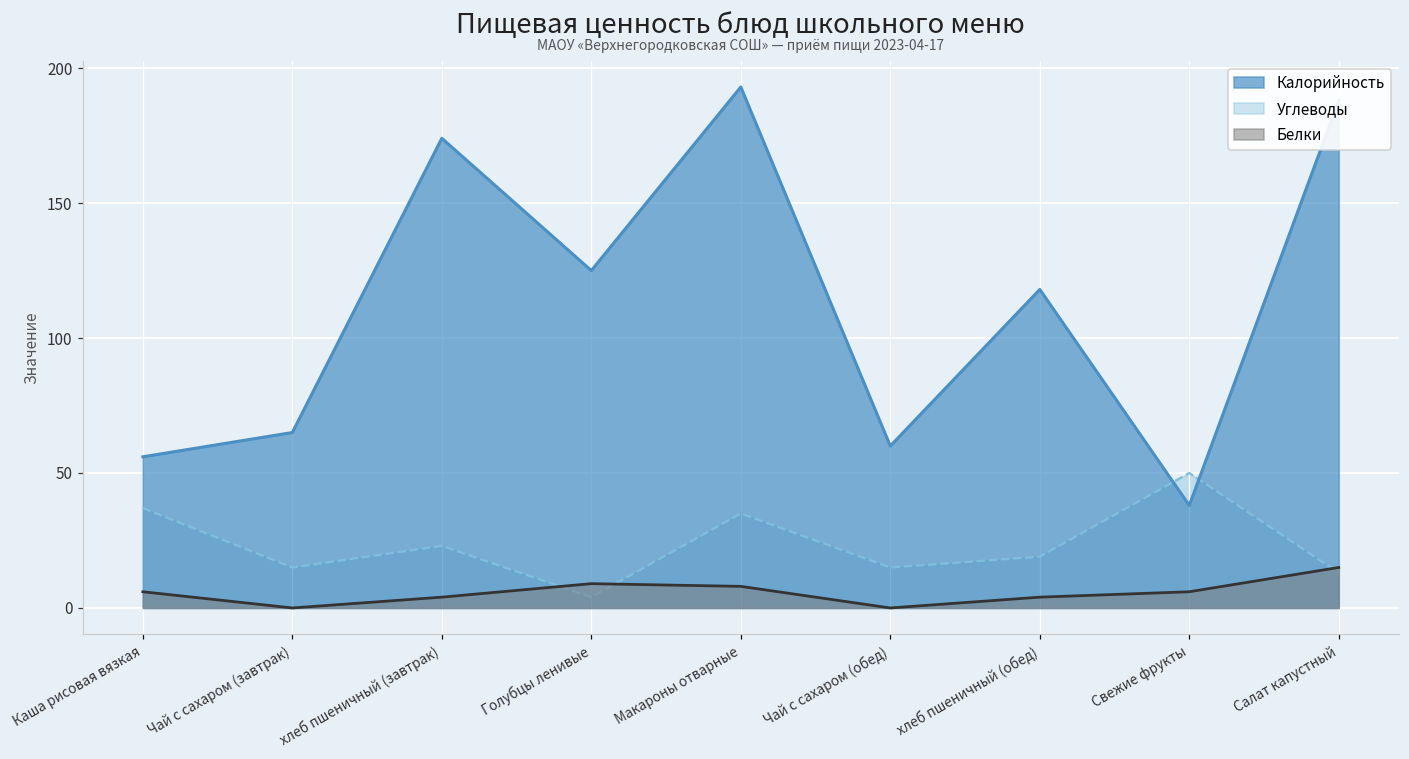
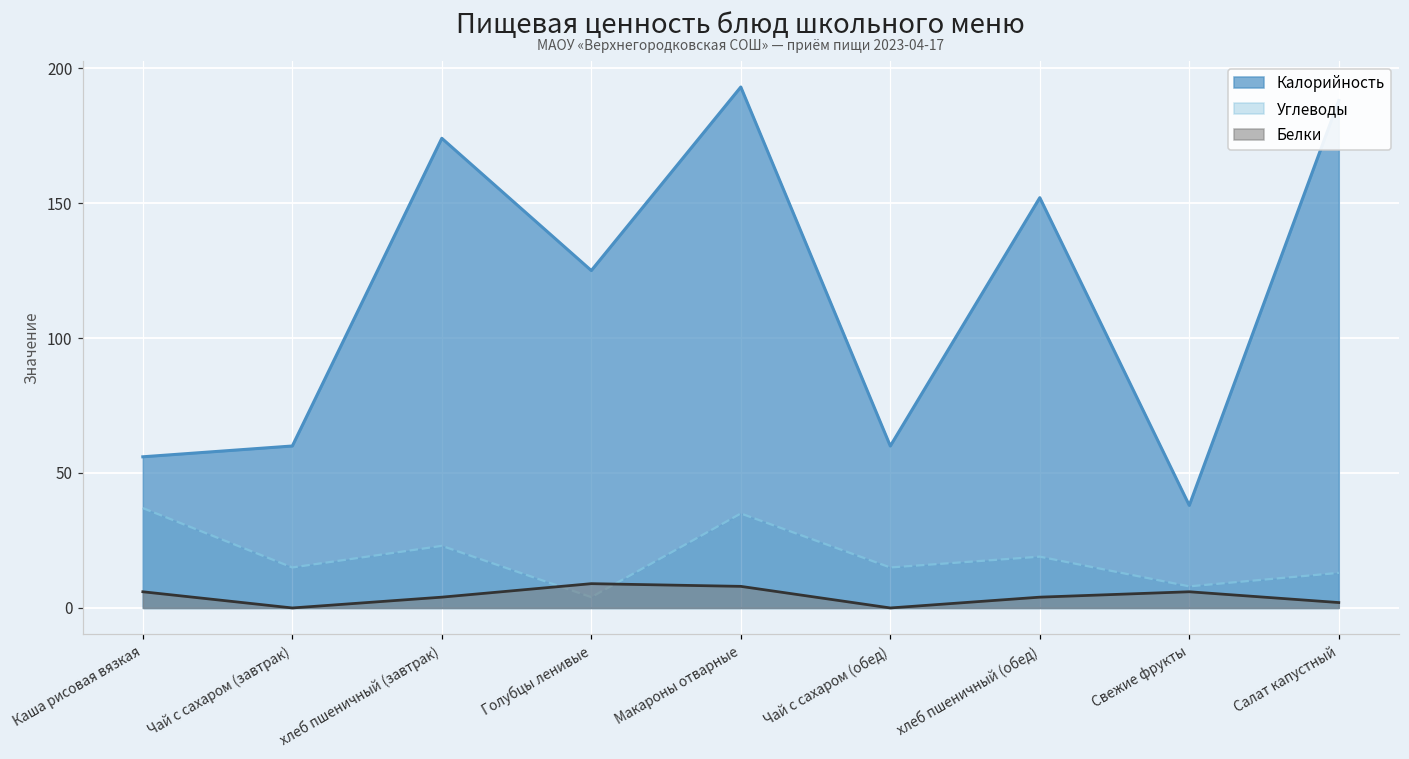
  {
    "Калорийность": {
      "Каша рисовая вязкая": 56,
-     "Чай с сахаром (завтрак)": 65,
+     "Чай с сахаром (завтрак)": 60,
      "хлеб пшеничный (завтрак)": 174,
      "Голубцы ленивые": 125,
      "Макароны отварные": 193,
      "Чай с сахаром (обед)": 60,
-     "хлеб пшеничный (обед)": 118,
+     "хлеб пшеничный (обед)": 152,
      "Свежие фрукты": 38
    },
    "Углеводы": {
      "Каша рисовая вязкая": 37,
      "Чай с сахаром (завтрак)": 15,
      "хлеб пшеничный (завтрак)": 23,
      "Голубцы ленивые": 4,
      "Макароны отварные": 35,
      "Чай с сахаром (обед)": 15,
      "хлеб пшеничный (обед)": 19,
-     "Свежие фрукты": 50,
+     "Свежие фрукты": 8,
      "Салат капустный": 13
    },
    "Белки": {
      "Каша рисовая вязкая": 6,
      "Чай с сахаром (завтрак)": 0,
      "хлеб пшеничный (завтрак)": 4,
      "Голубцы ленивые": 9,
      "Макароны отварные": 8,
      "Чай с сахаром (обед)": 0,
      "хлеб пшеничный (обед)": 4,
      "Свежие фрукты": 6,
-     "Салат капустный": 15
+     "Салат капустный": 2
    }
  }
